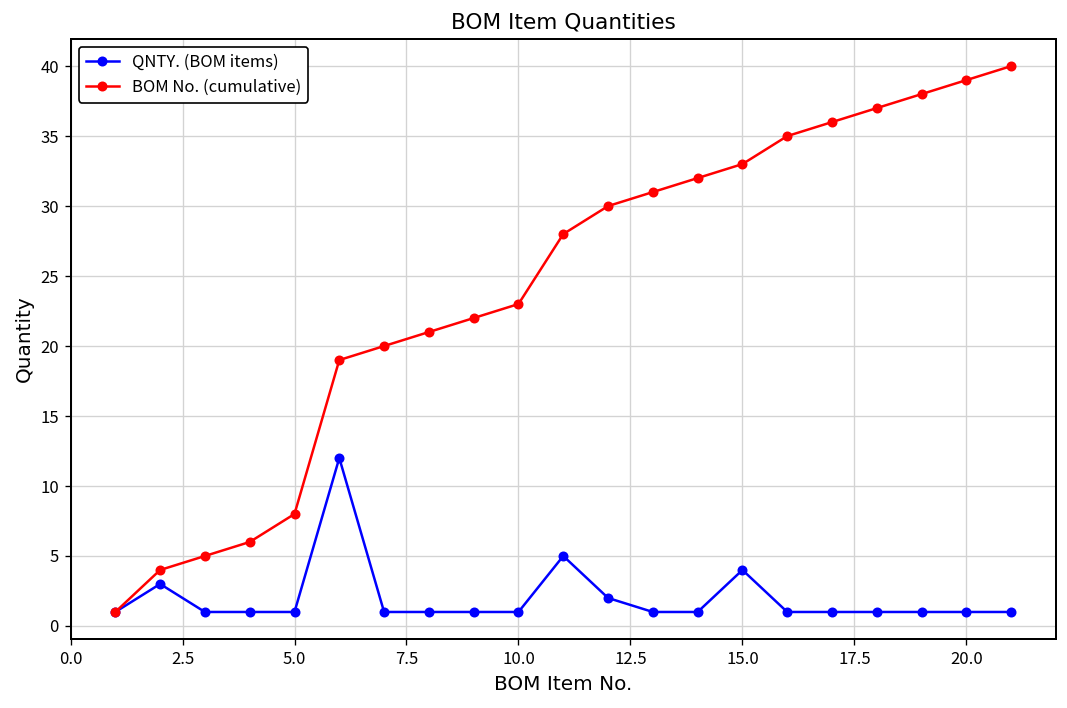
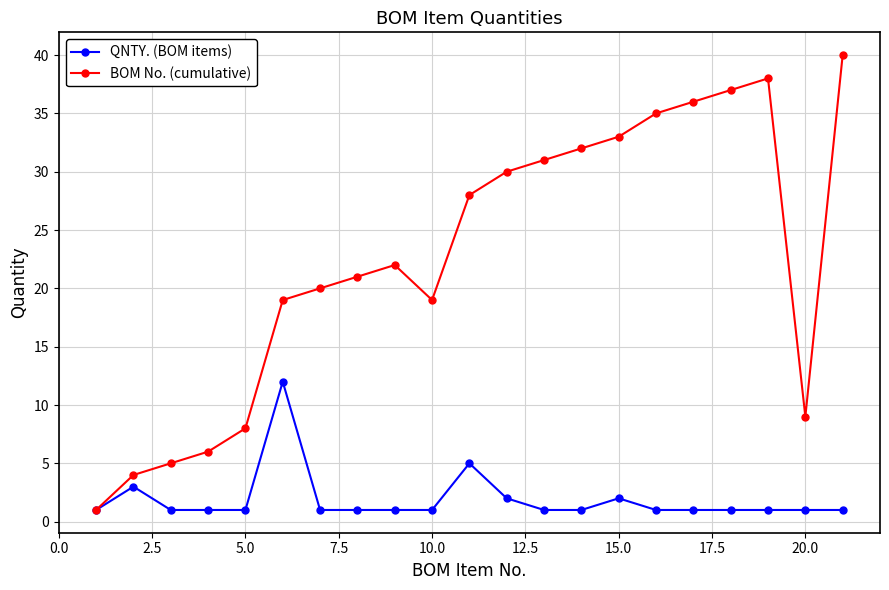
  {
    "QNTY. (BOM items)": {
      "5.0": 1,
      "10.0": 1,
-     "15.0": 4,
+     "15.0": 2,
      "20.0": 1
    },
    "BOM No. (cumulative)": {
      "5.0": 8,
-     "10.0": 23,
+     "10.0": 19,
      "15.0": 33,
-     "20.0": 39
+     "20.0": 9
    }
  }
